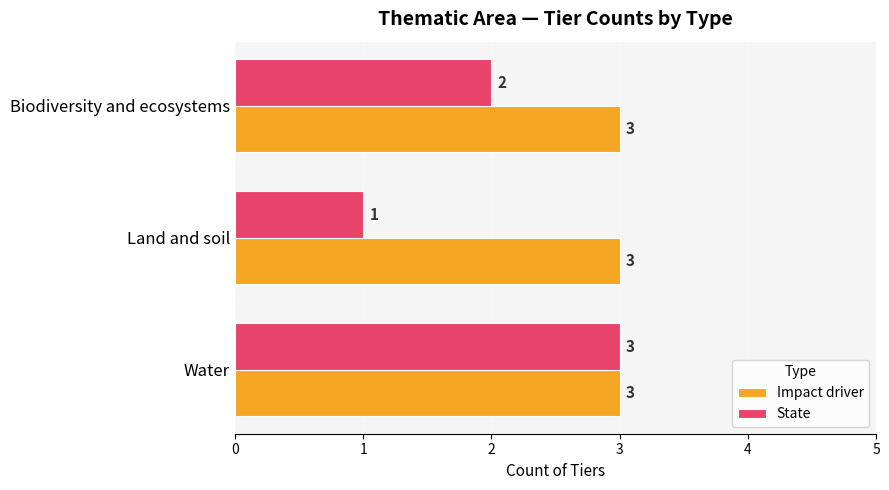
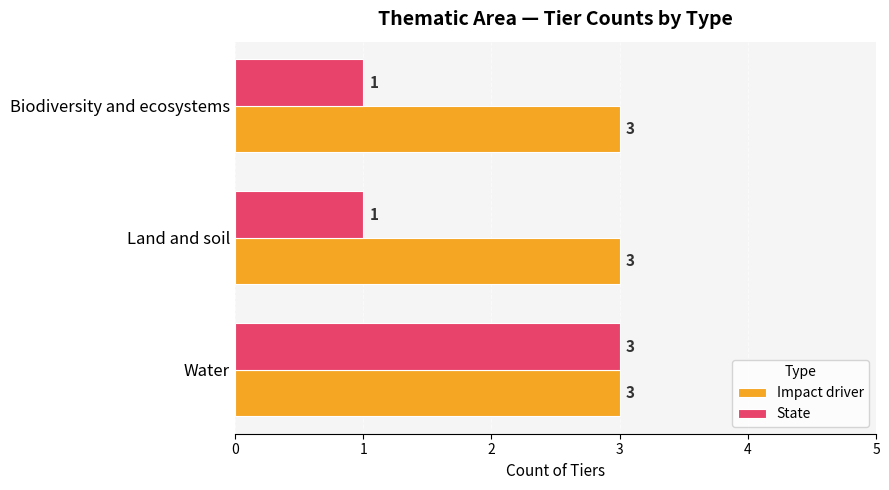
  {
    "Impact driver": {
      "Biodiversity and ecosystems": 3,
      "Land and soil": 3,
      "Water": 3
    },
    "State": {
-     "Biodiversity and ecosystems": 2,
+     "Biodiversity and ecosystems": 1,
      "Land and soil": 1,
      "Water": 3
    }
  }
